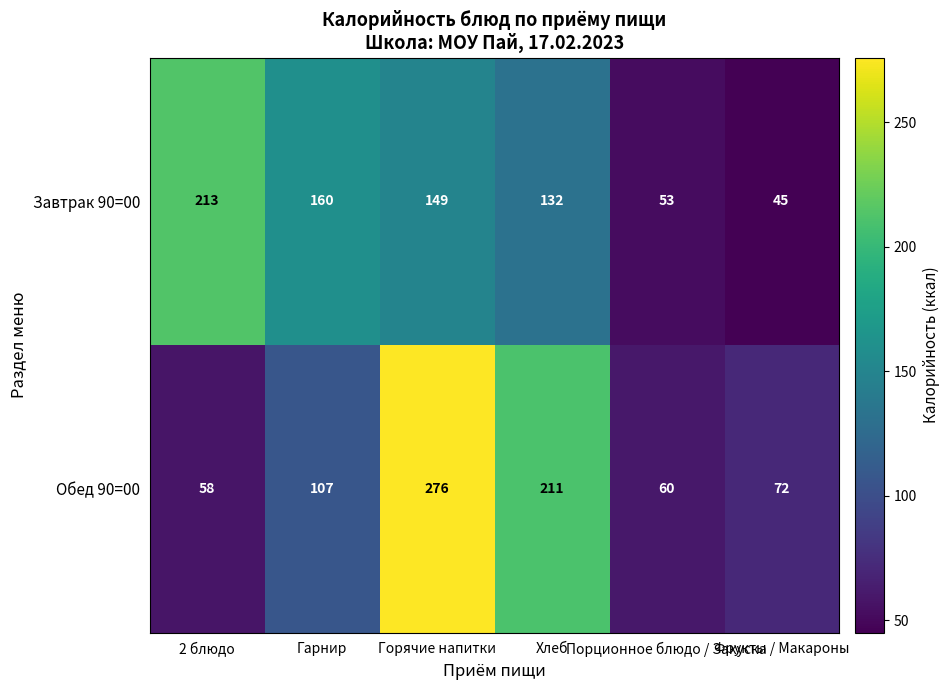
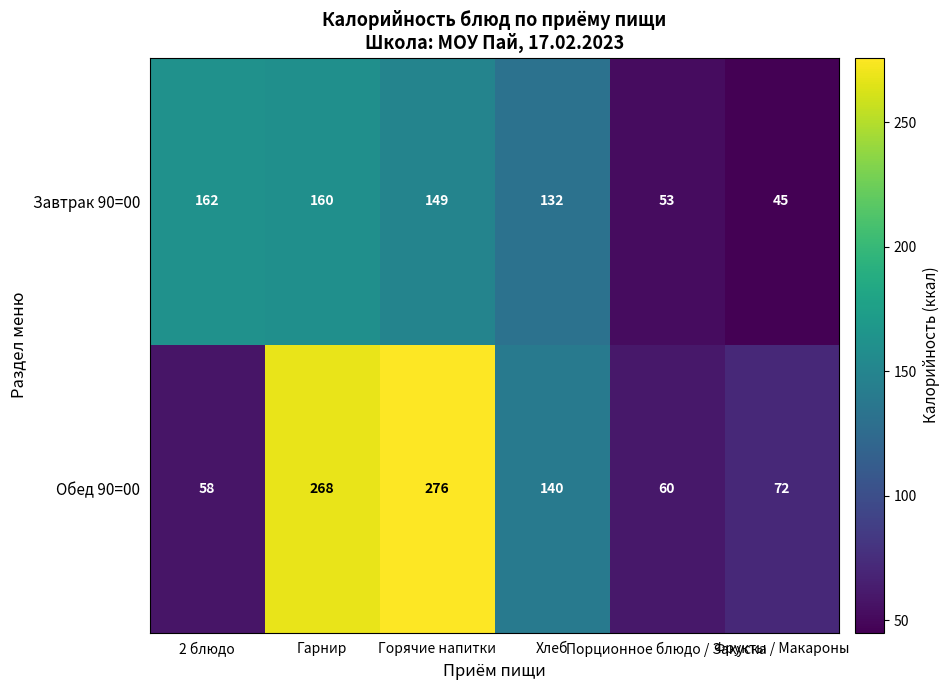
  {
    "Завтрак 90=00": {
-     "2 блюдо": 213,
+     "2 блюдо": 162,
      "Гарнир": 160,
      "Горячие напитки": 149,
      "Хлеб": 132
    },
    "Обед 90=00": {
      "2 блюдо": 58,
-     "Гарнир": 107,
+     "Гарнир": 268,
      "Горячие напитки": 276,
-     "Хлеб": 211
+     "Хлеб": 140
    }
  }
